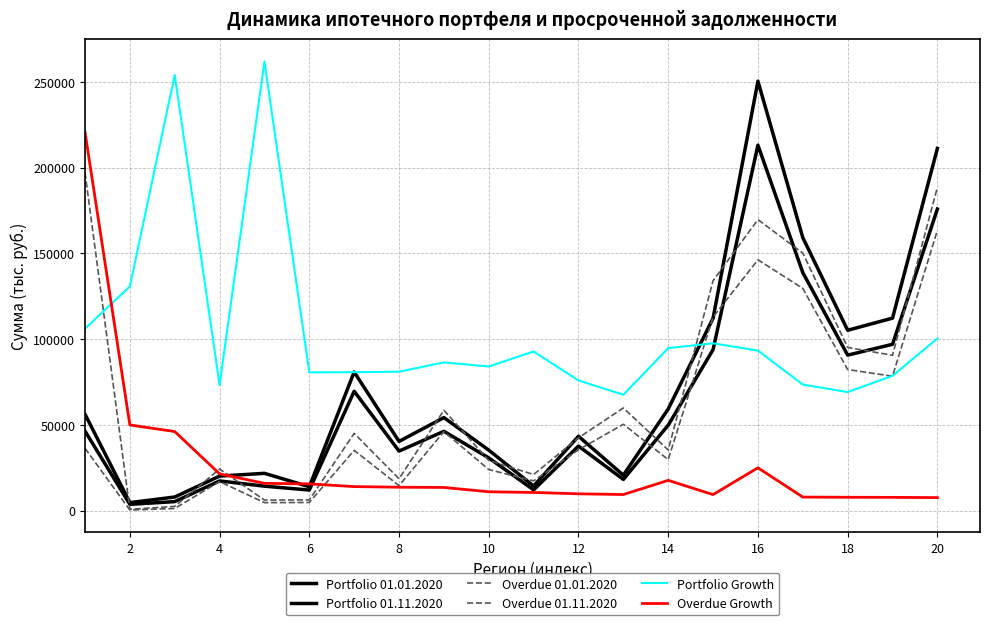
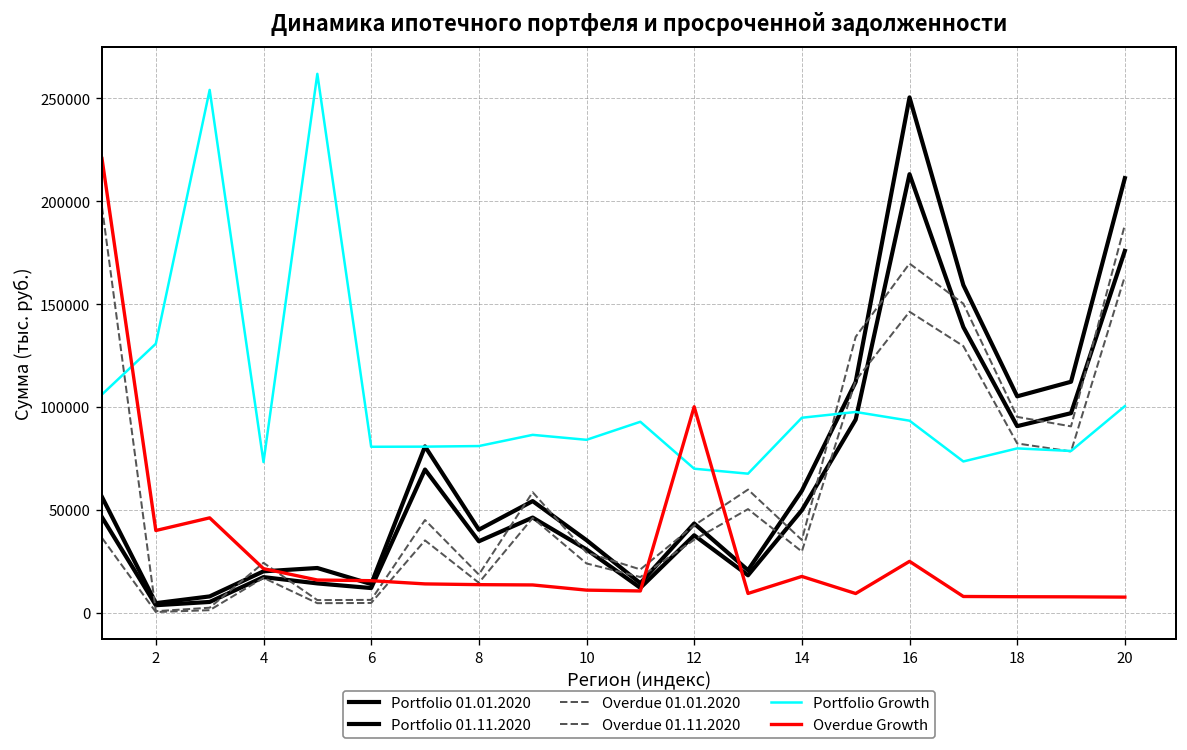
  {
    "Portfolio Growth": {
      "2": 131000,
      "4": 73000,
      "6": 81000,
      "8": 81000,
      "10": 84000,
-     "12": 76000,
+     "12": 70000,
      "14": 95000,
      "16": 93000,
-     "18": 69000,
+     "18": 80000,
      "20": 100000
    },
    "Overdue Growth": {
-     "2": 50000,
+     "2": 40000,
      "6": 16000,
      "10": 11000,
-     "12": 10000,
+     "12": 100000,
      "14": 18000,
      "16": 25000,
      "18": 8000,
      "20": 8000
    }
  }
